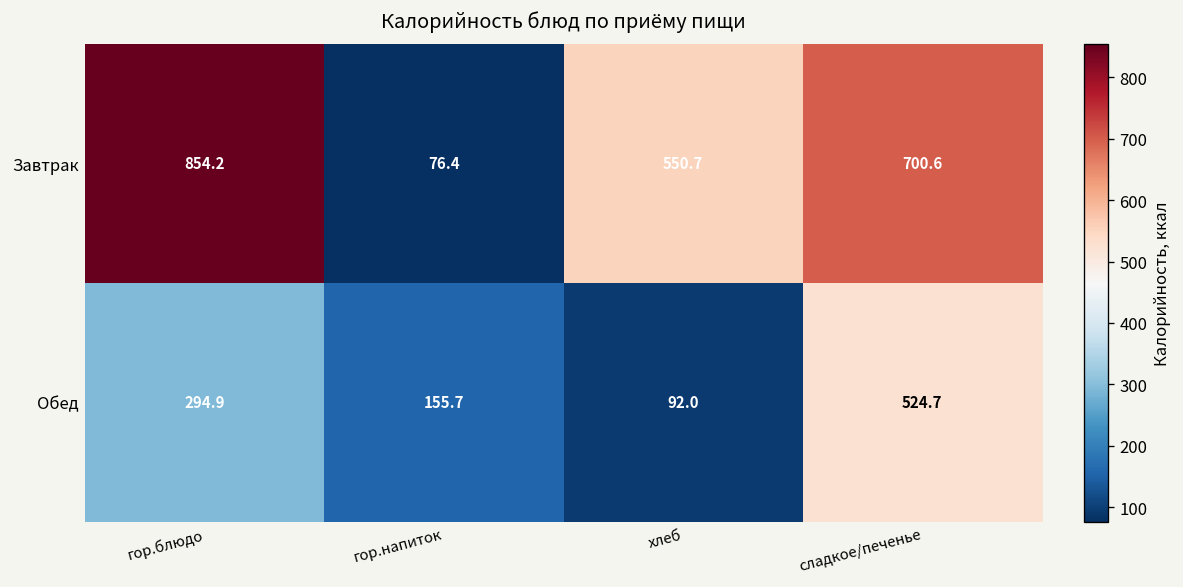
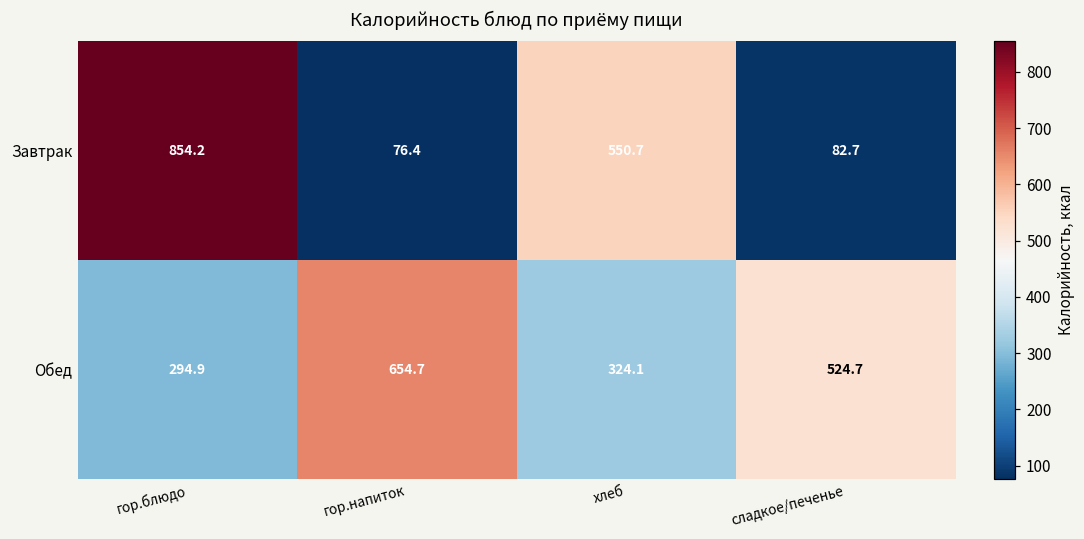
  {
    "Завтрак": {
      "гор.блюдо": 854.2,
      "гор.напиток": 76.4,
      "хлеб": 550.7,
-     "сладкое/печенье": 700.6
+     "сладкое/печенье": 82.7
    },
    "Обед": {
      "гор.блюдо": 294.9,
-     "гор.напиток": 155.7,
-     "хлеб": 92.0,
+     "гор.напиток": 654.7,
+     "хлеб": 324.1,
      "сладкое/печенье": 524.7
    }
  }
